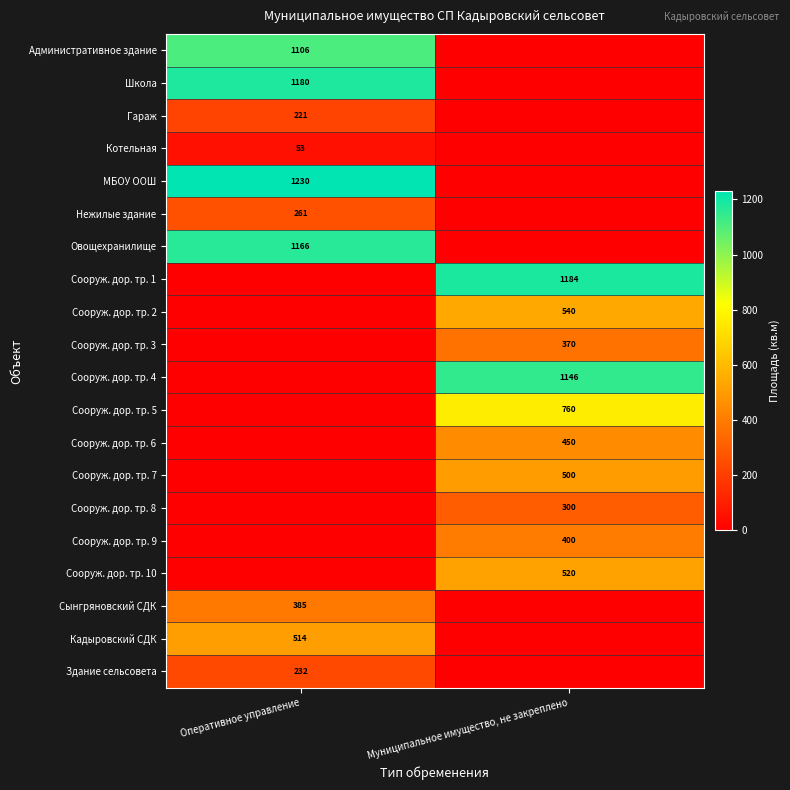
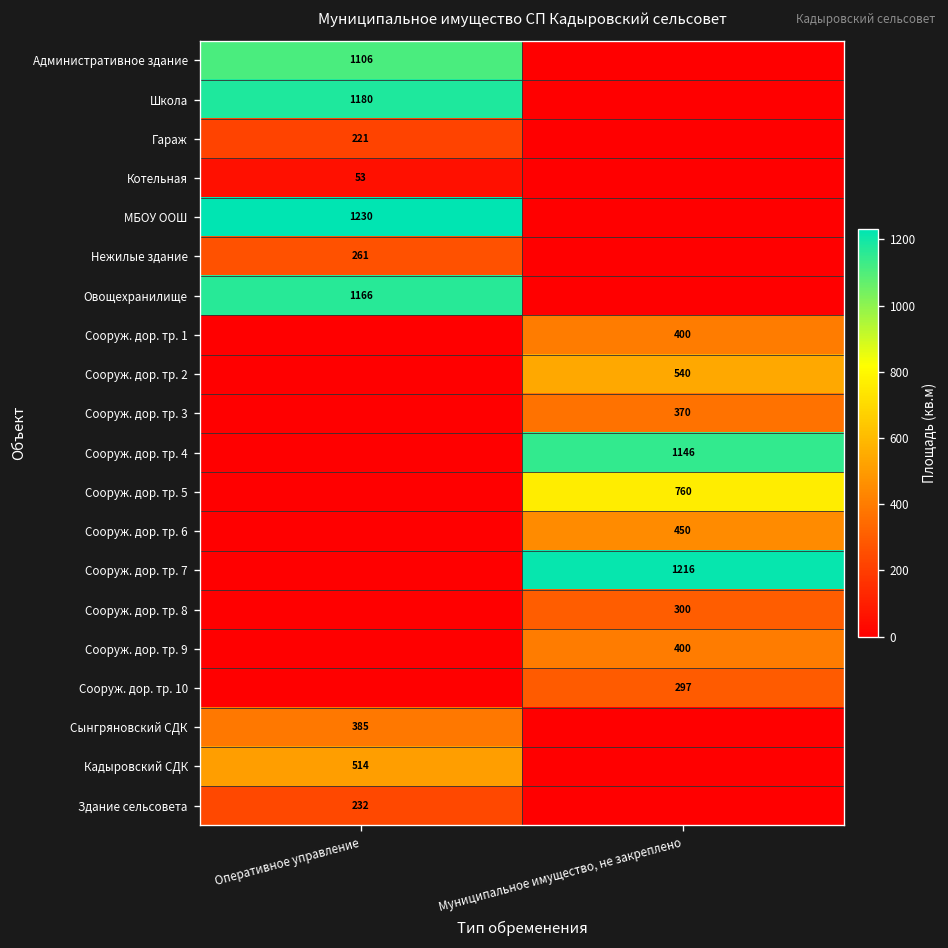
  {
    "Административное здание": {
      "Оперативное управление": 1106
    },
    "Школа": {
      "Оперативное управление": 1180
    },
    "Гараж": {
      "Оперативное управление": 221
    },
    "Котельная": {
      "Оперативное управление": 53
    },
    "МБОУ ООШ": {
      "Оперативное управление": 1230
    },
    "Нежилые здание": {
      "Оперативное управление": 261
    },
    "Овощехранилище": {
      "Оперативное управление": 1166
    },
    "Сооруж. дор. тр. 1": {
-     "Муниципальное имущество, не закреплено": 1184
+     "Муниципальное имущество, не закреплено": 400
    },
    "Сооруж. дор. тр. 2": {
      "Муниципальное имущество, не закреплено": 540
    },
    "Сооруж. дор. тр. 3": {
      "Муниципальное имущество, не закреплено": 370
    },
    "Сооруж. дор. тр. 4": {
      "Муниципальное имущество, не закреплено": 1146
    },
    "Сооруж. дор. тр. 5": {
      "Муниципальное имущество, не закреплено": 760
    },
    "Сооруж. дор. тр. 6": {
      "Муниципальное имущество, не закреплено": 450
    },
    "Сооруж. дор. тр. 7": {
-     "Муниципальное имущество, не закреплено": 500
+     "Муниципальное имущество, не закреплено": 1216
    },
    "Сооруж. дор. тр. 8": {
      "Муниципальное имущество, не закреплено": 300
    },
    "Сооруж. дор. тр. 9": {
      "Муниципальное имущество, не закреплено": 400
    },
    "Сооруж. дор. тр. 10": {
-     "Муниципальное имущество, не закреплено": 520
+     "Муниципальное имущество, не закреплено": 297
    },
    "Сынгряновский СДК": {
      "Оперативное управление": 385
    },
    "Кадыровский СДК": {
      "Оперативное управление": 514
    },
    "Здание сельсовета": {
      "Оперативное управление": 232
    }
  }
